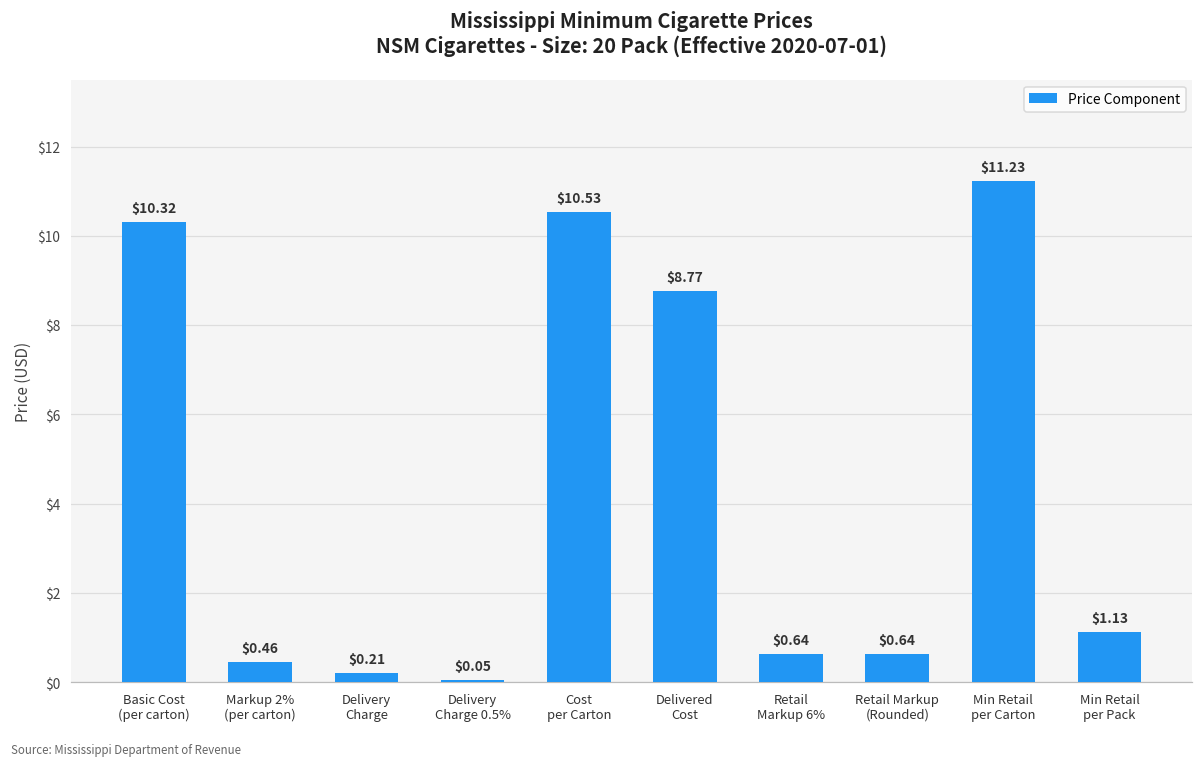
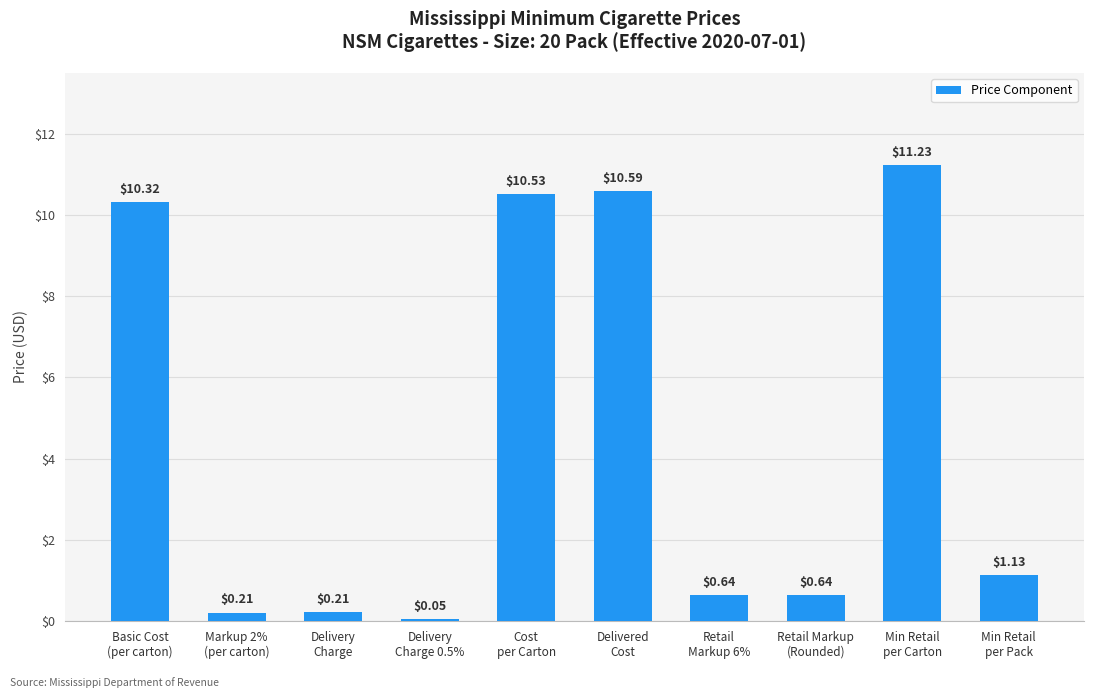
  {
    "Basic Cost (per carton)": "$10.32",
-   "Markup 2% (per carton)": "$0.46",
+   "Markup 2% (per carton)": "$0.21",
    "Delivery Charge": "$0.21",
    "Delivery Charge 0.5%": "$0.05",
    "Cost per Carton": "$10.53",
-   "Delivered Cost": "$8.77",
+   "Delivered Cost": "$10.59",
    "Retail Markup 6%": "$0.64",
    "Retail Markup (Rounded)": "$0.64",
    "Min Retail per Carton": "$11.23",
    "Min Retail per Pack": "$1.13"
  }
